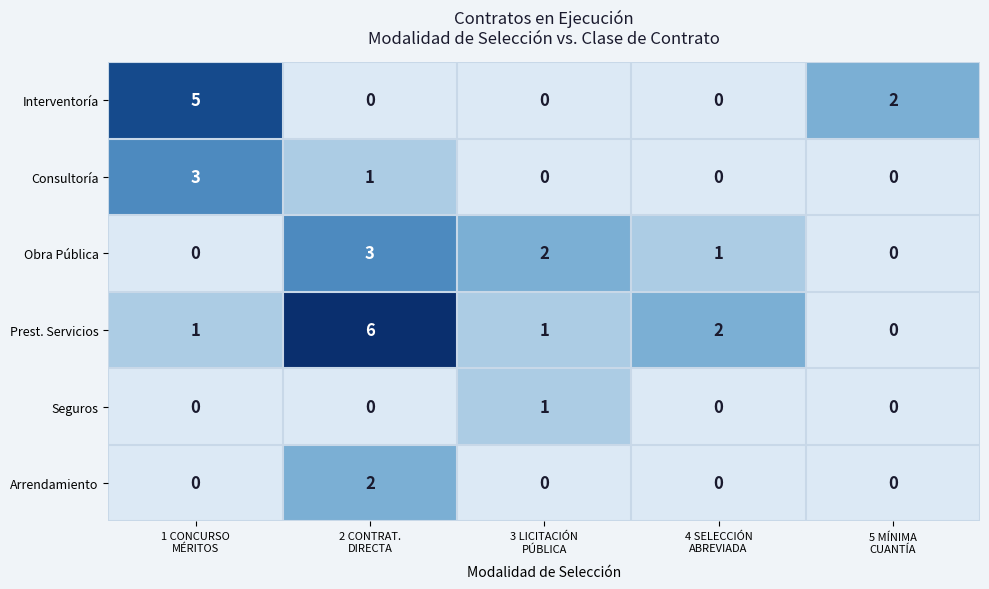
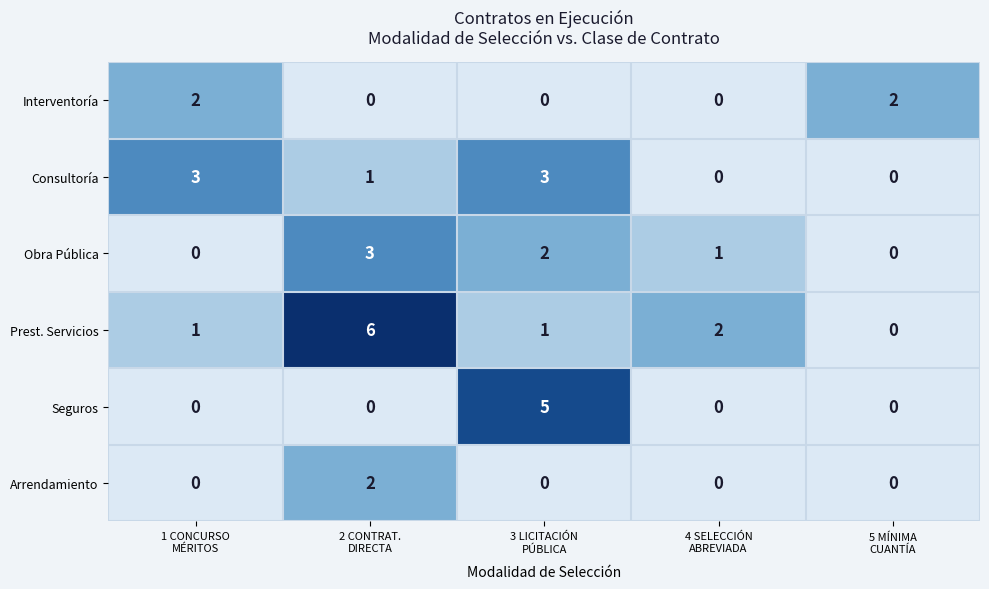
  {
    "Interventoría": {
-     "1 CONCURSO MÉRITOS": 5,
+     "1 CONCURSO MÉRITOS": 2,
      "2 CONTRAT. DIRECTA": 0,
      "3 LICITACIÓN PÚBLICA": 0,
      "4 SELECCIÓN ABREVIADA": 0,
      "5 MÍNIMA CUANTÍA": 2
    },
    "Consultoría": {
      "1 CONCURSO MÉRITOS": 3,
      "2 CONTRAT. DIRECTA": 1,
-     "3 LICITACIÓN PÚBLICA": 0,
+     "3 LICITACIÓN PÚBLICA": 3,
      "4 SELECCIÓN ABREVIADA": 0,
      "5 MÍNIMA CUANTÍA": 0
    },
    "Obra Pública": {
      "1 CONCURSO MÉRITOS": 0,
      "2 CONTRAT. DIRECTA": 3,
      "3 LICITACIÓN PÚBLICA": 2,
      "4 SELECCIÓN ABREVIADA": 1,
      "5 MÍNIMA CUANTÍA": 0
    },
    "Prest. Servicios": {
      "1 CONCURSO MÉRITOS": 1,
      "2 CONTRAT. DIRECTA": 6,
      "3 LICITACIÓN PÚBLICA": 1,
      "4 SELECCIÓN ABREVIADA": 2,
      "5 MÍNIMA CUANTÍA": 0
    },
    "Seguros": {
      "1 CONCURSO MÉRITOS": 0,
      "2 CONTRAT. DIRECTA": 0,
-     "3 LICITACIÓN PÚBLICA": 1,
+     "3 LICITACIÓN PÚBLICA": 5,
      "4 SELECCIÓN ABREVIADA": 0,
      "5 MÍNIMA CUANTÍA": 0
    },
    "Arrendamiento": {
      "1 CONCURSO MÉRITOS": 0,
      "2 CONTRAT. DIRECTA": 2,
      "3 LICITACIÓN PÚBLICA": 0,
      "4 SELECCIÓN ABREVIADA": 0,
      "5 MÍNIMA CUANTÍA": 0
    }
  }
